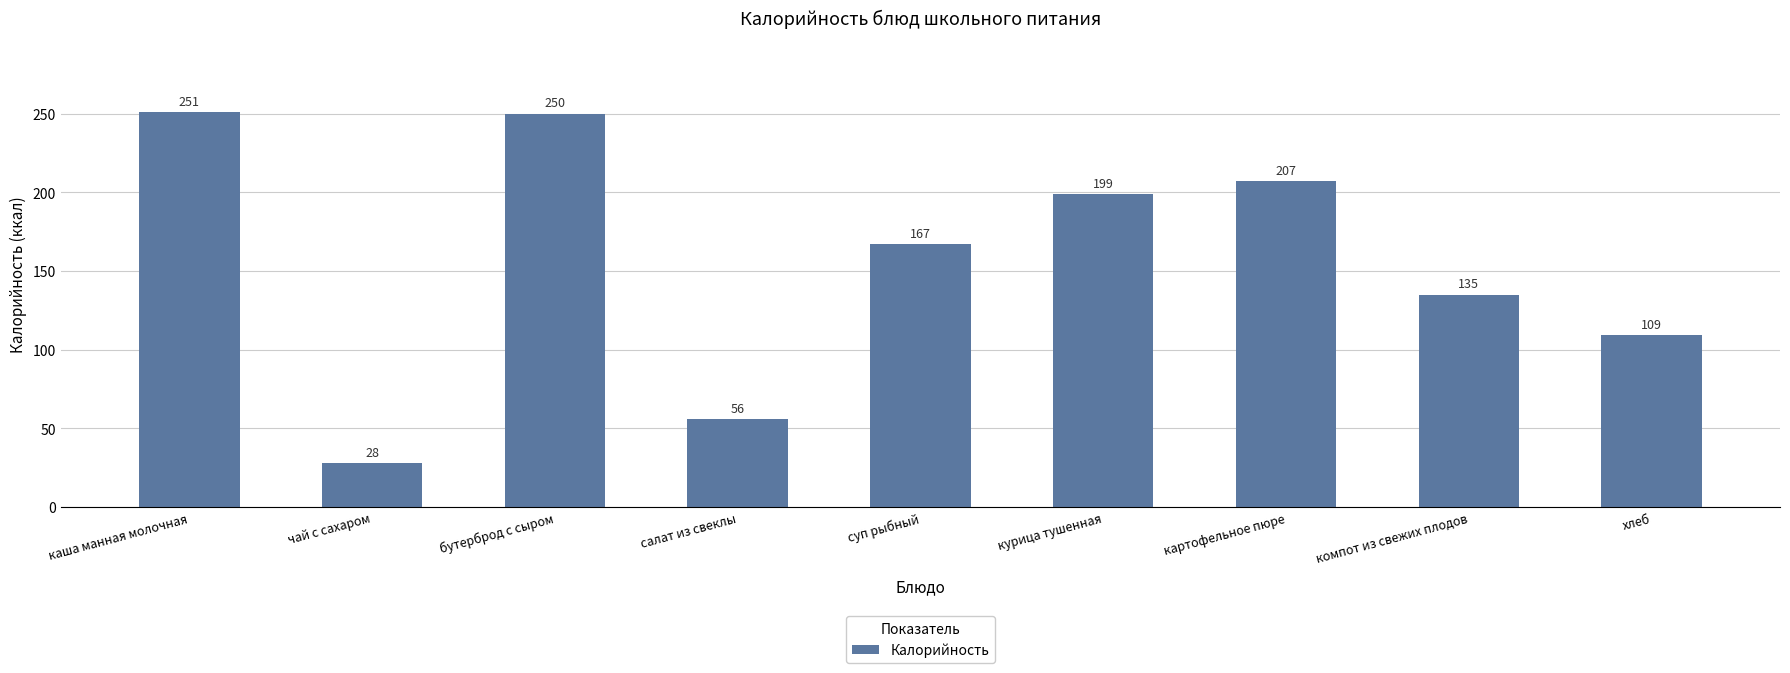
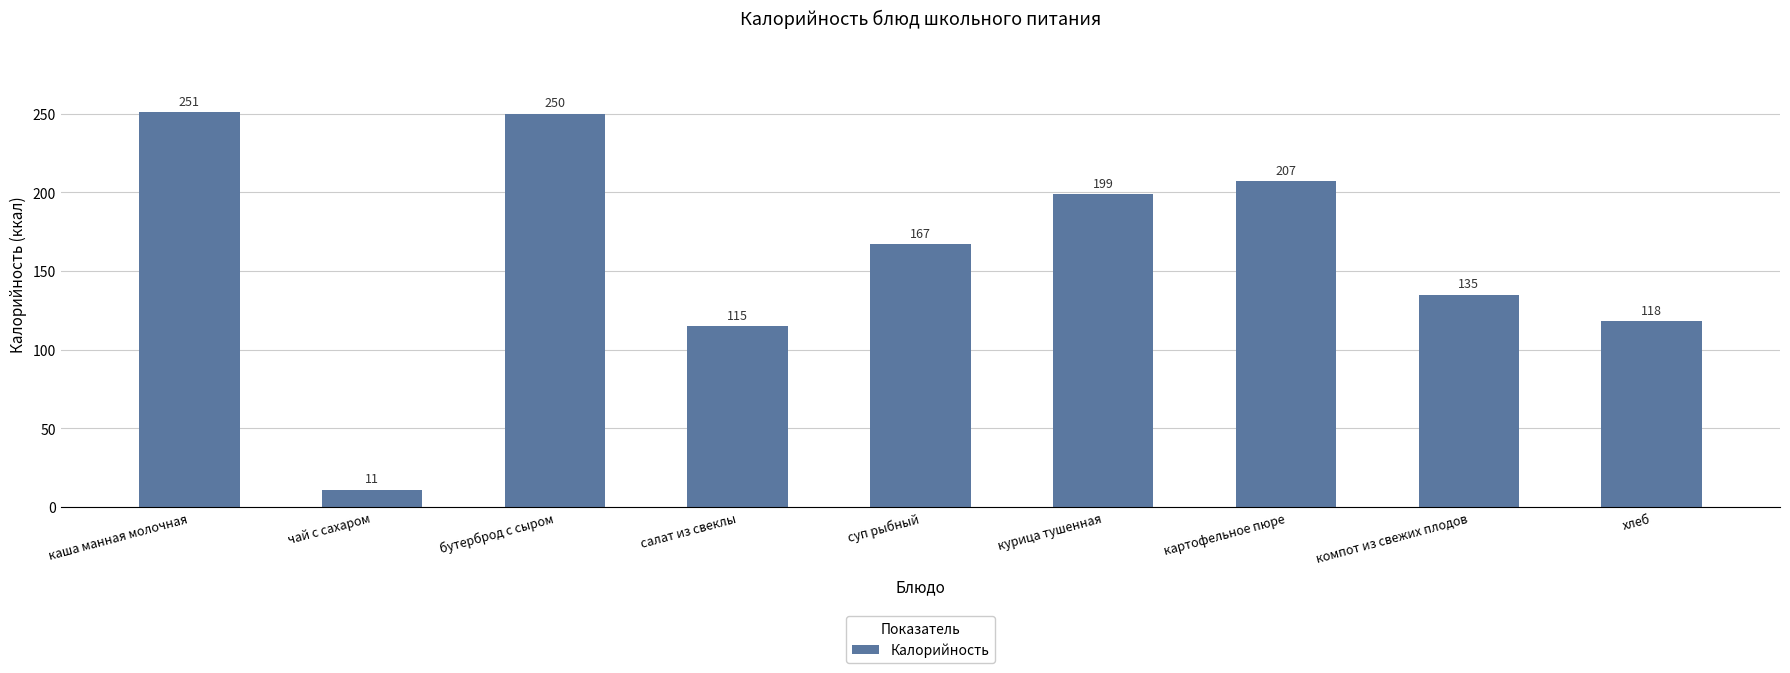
  {
    "каша манная молочная": 251,
-   "чай с сахаром": 28,
+   "чай с сахаром": 11,
    "бутерброд с сыром": 250,
-   "салат из свеклы": 56,
+   "салат из свеклы": 115,
    "суп рыбный": 167,
    "курица тушенная": 199,
    "картофельное пюре": 207,
    "компот из свежих плодов": 135,
-   "хлеб": 109
+   "хлеб": 118
  }
